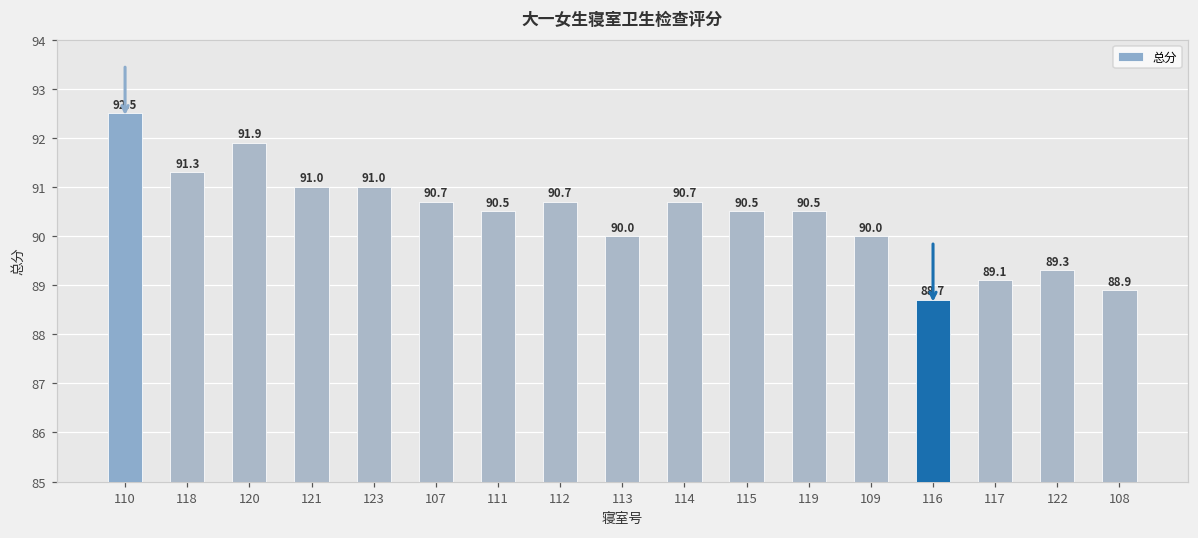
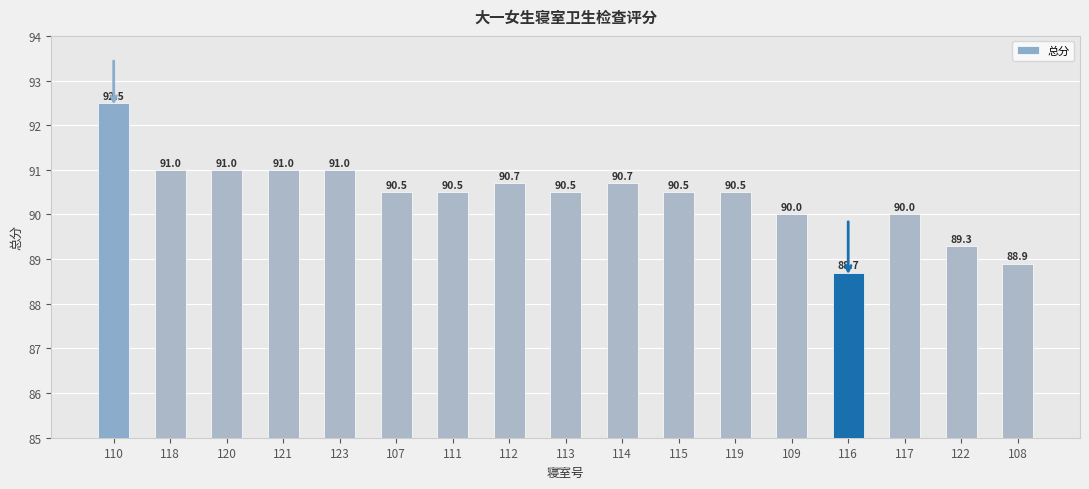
  {
    "110": 92.5,
-   "118": 91.3,
-   "120": 91.9,
+   "118": 91.0,
+   "120": 91.0,
    "121": 91.0,
    "123": 91.0,
-   "107": 90.7,
+   "107": 90.5,
    "111": 90.5,
    "112": 90.7,
-   "113": 90.0,
+   "113": 90.5,
    "114": 90.7,
    "115": 90.5,
    "119": 90.5,
    "109": 90.0,
    "116": 88.7,
-   "117": 89.1,
+   "117": 90.0,
    "122": 89.3,
    "108": 88.9
  }
